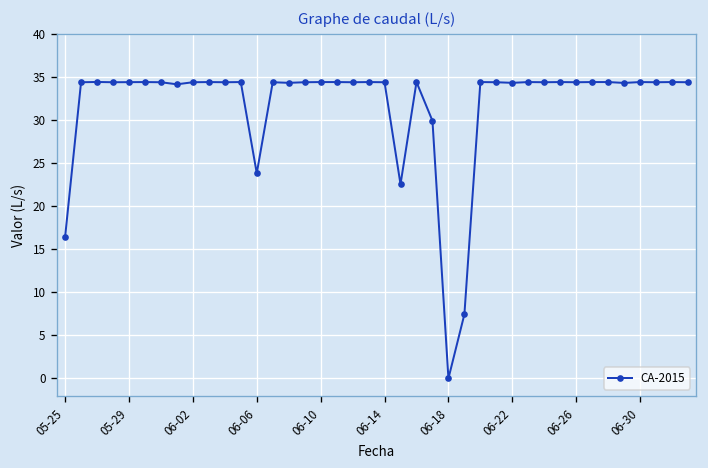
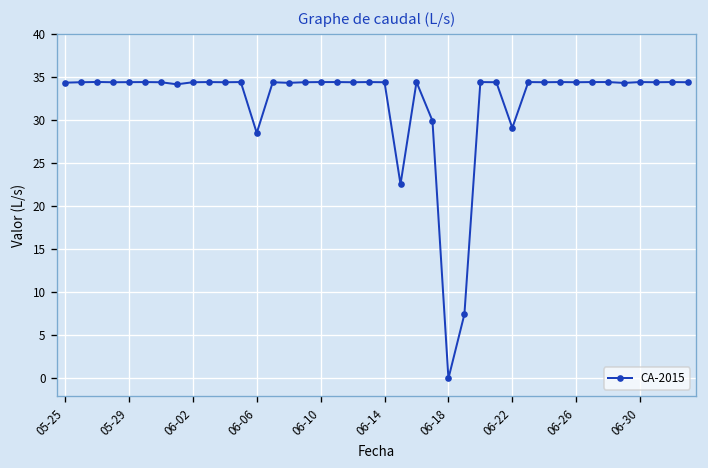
  {
-   "05-25": 16,
+   "05-25": 34,
    "05-29": 34,
    "06-02": 34,
-   "06-06": 24,
+   "06-06": 29,
    "06-10": 34,
    "06-14": 34,
    "06-18": 0,
-   "06-22": 34,
+   "06-22": 29,
    "06-26": 34,
    "06-30": 34
  }
